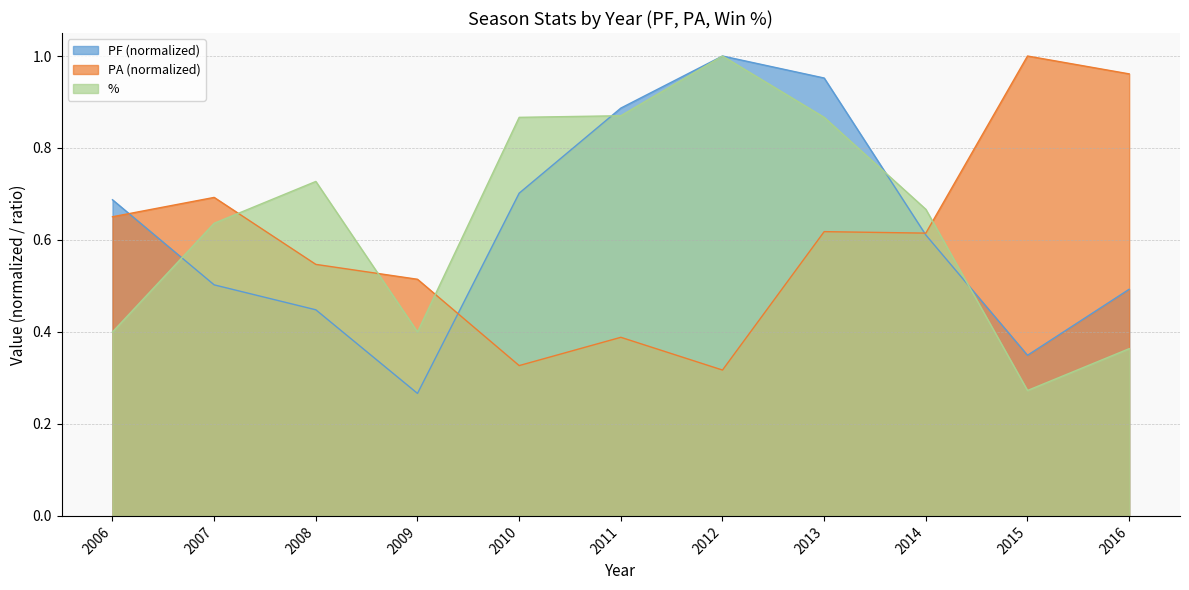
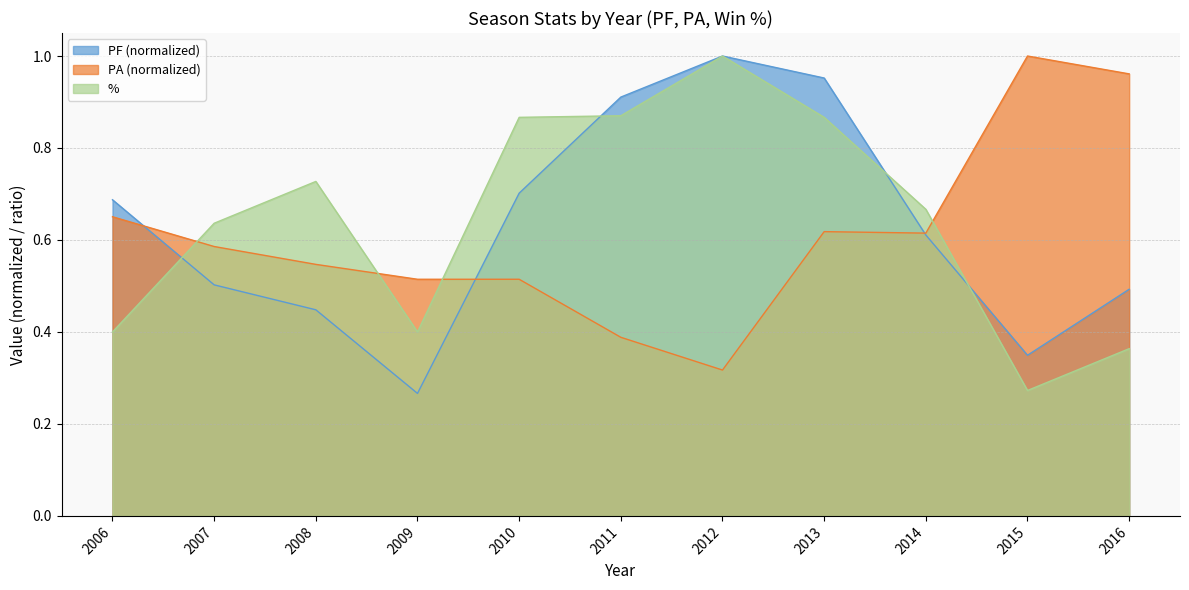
  {
    "PF (normalized)": {
      "2006": 0.69,
      "2007": 0.50,
      "2008": 0.45,
      "2009": 0.27,
      "2010": 0.70,
-     "2011": 0.89,
+     "2011": 0.91,
      "2013": 0.95,
      "2015": 0.35,
      "2016": 0.49
    },
    "PA (normalized)": {
      "2006": 0.65,
-     "2007": 0.69,
+     "2007": 0.59,
      "2008": 0.55,
      "2009": 0.51,
-     "2010": 0.33,
+     "2010": 0.51,
      "2011": 0.39,
      "2012": 0.32,
      "2013": 0.62,
      "2015": 1.00,
      "2016": 0.96
    },
    "%": {
      "2006": 0.40,
      "2007": 0.64,
      "2008": 0.73,
      "2009": 0.40,
      "2010": 0.87,
      "2011": 0.87,
      "2013": 0.87,
      "2014": 0.67,
      "2015": 0.27,
      "2016": 0.36
    }
  }
